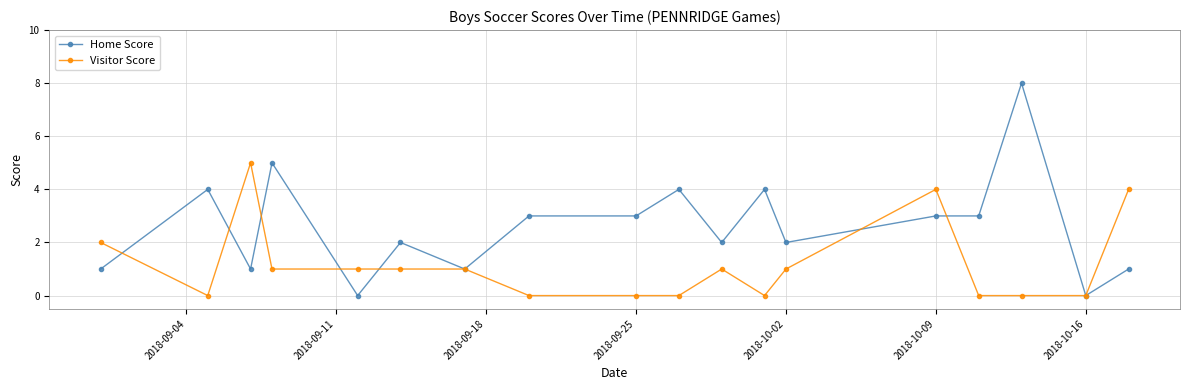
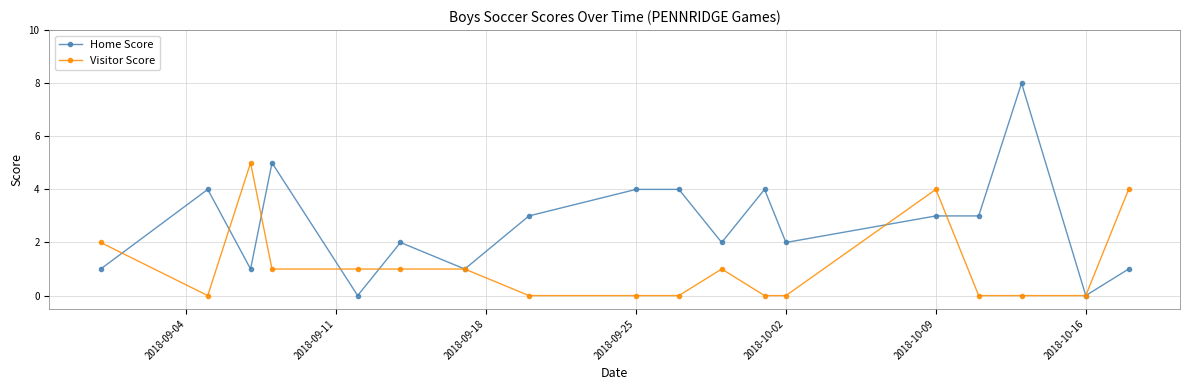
  {
    "Home Score": {
-     "2018-09-25": 3,
+     "2018-09-25": 4,
      "2018-10-02": 2,
      "2018-10-09": 3
    },
    "Visitor Score": {
      "2018-09-25": 0,
-     "2018-10-02": 1,
+     "2018-10-02": 0,
      "2018-10-09": 4
    }
  }
